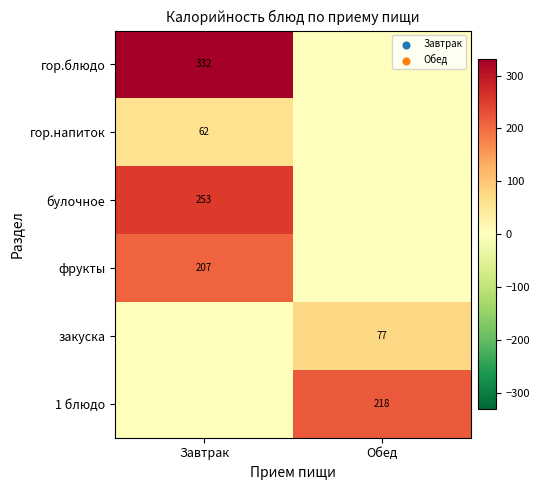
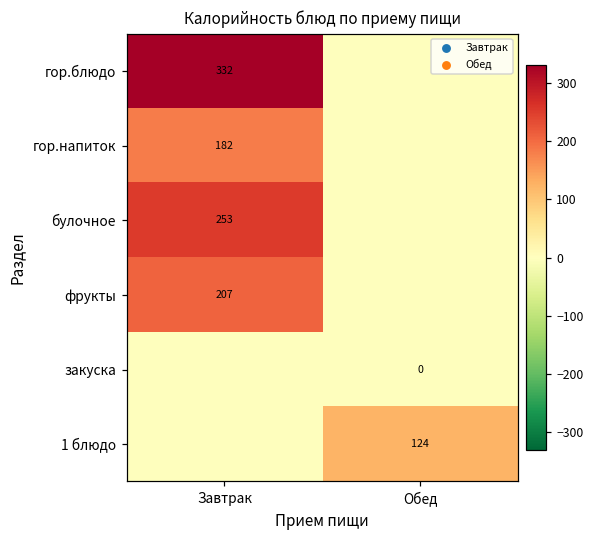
  {
    "гор.блюдо": {
      "Завтрак": 332
    },
    "гор.напиток": {
-     "Завтрак": 62
+     "Завтрак": 182
    },
    "булочное": {
      "Завтрак": 253
    },
    "фрукты": {
      "Завтрак": 207
    },
    "закуска": {
-     "Обед": 77
+     "Обед": 0
    },
    "1 блюдо": {
-     "Обед": 218
+     "Обед": 124
    }
  }
